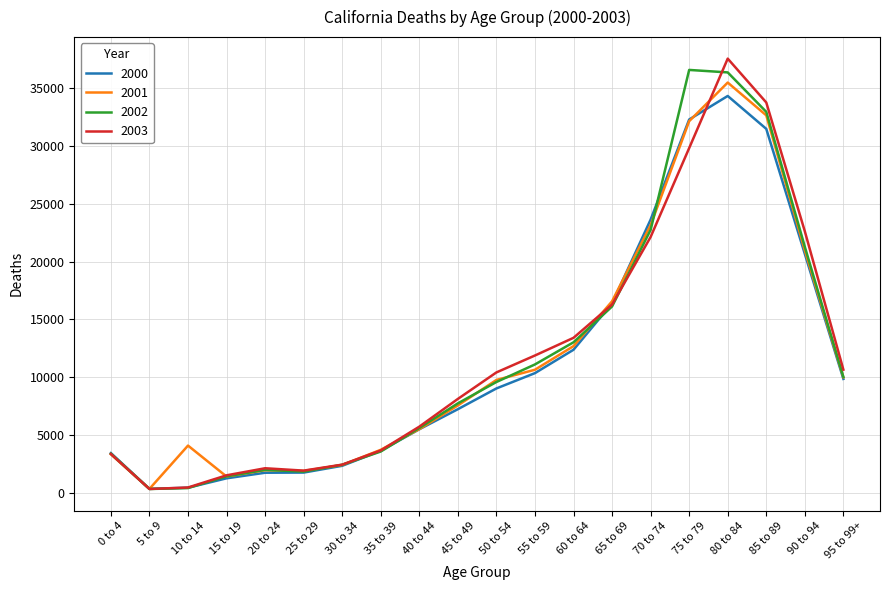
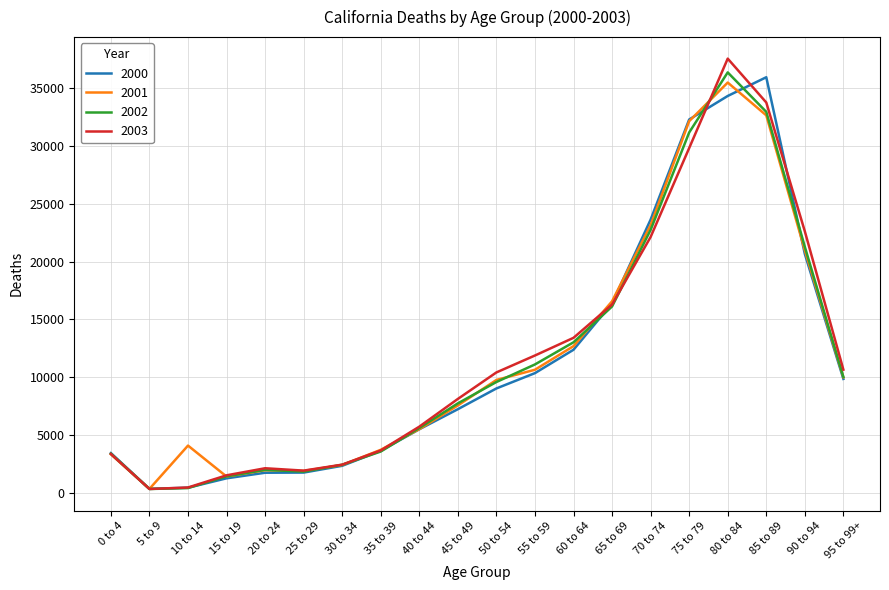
  {
    "2000": {
      "45 to 49": 7200,
      "50 to 54": 9000,
      "55 to 59": 10400,
      "60 to 64": 12400,
      "70 to 74": 23600,
      "80 to 84": 34300,
-     "85 to 89": 31500,
+     "85 to 89": 35900,
      "90 to 94": 20700
    },
    "2001": {
      "10 to 14": 4100,
      "55 to 59": 10700,
      "60 to 64": 12700,
      "70 to 74": 23100,
      "80 to 84": 35500,
      "85 to 89": 32600,
      "90 to 94": 21000
    },
    "2002": {
      "55 to 59": 11100,
      "60 to 64": 13000,
      "70 to 74": 22700,
-     "75 to 79": 36500,
+     "75 to 79": 31100,
      "80 to 84": 36300,
      "85 to 89": 32900,
      "90 to 94": 21300
    },
    "2003": {
      "45 to 49": 8100,
      "50 to 54": 10400,
      "55 to 59": 11900,
      "60 to 64": 13400,
      "70 to 74": 22100,
      "75 to 79": 29800,
      "80 to 84": 37500,
      "85 to 89": 33700,
      "90 to 94": 22600,
      "95 to 99+": 10700
    }
  }
